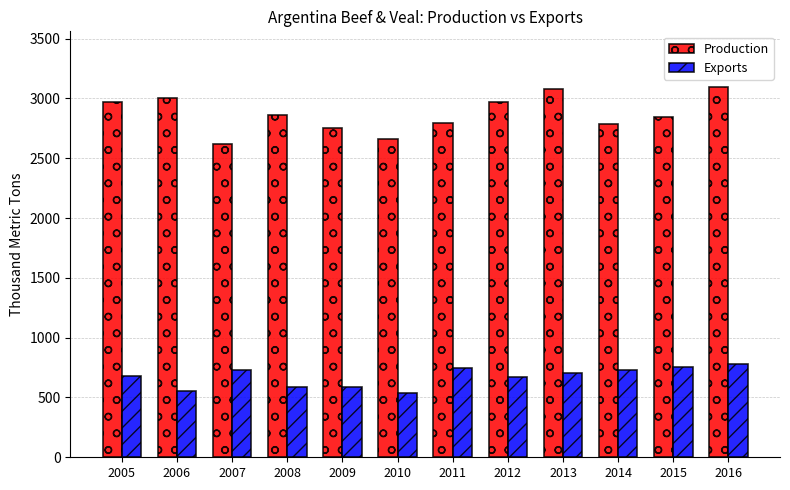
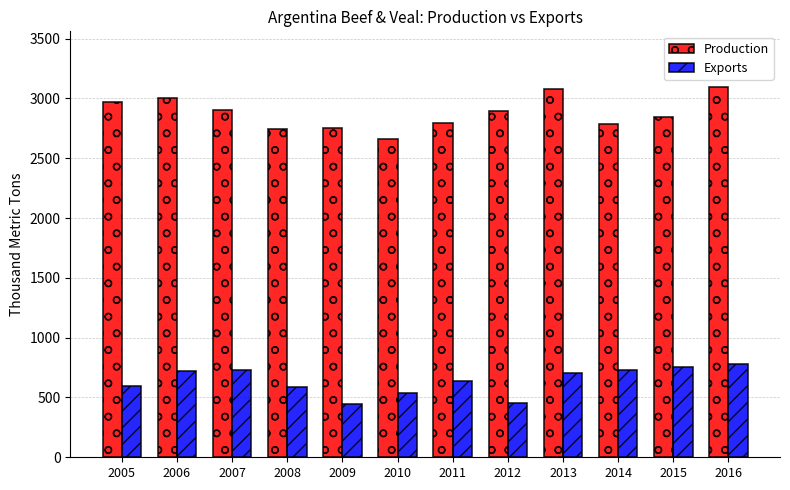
  {
    "Production": {
      "2005": 2970,
      "2006": 3000,
-     "2007": 2620,
-     "2008": 2860,
+     "2007": 2900,
+     "2008": 2740,
      "2009": 2750,
      "2010": 2660,
      "2011": 2790,
-     "2012": 2970,
+     "2012": 2900,
      "2013": 3080,
      "2014": 2790,
      "2015": 2850,
      "2016": 3100
    },
    "Exports": {
-     "2005": 680,
-     "2006": 550,
+     "2005": 600,
+     "2006": 720,
      "2007": 730,
      "2008": 590,
-     "2009": 580,
+     "2009": 450,
      "2010": 530,
-     "2011": 750,
-     "2012": 670,
+     "2011": 640,
+     "2012": 450,
      "2013": 700,
      "2014": 730,
      "2015": 760,
      "2016": 780
    }
  }
